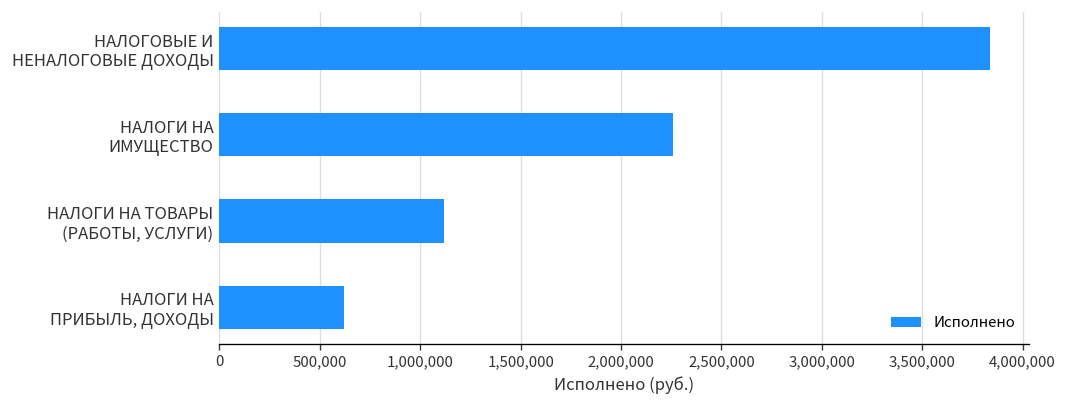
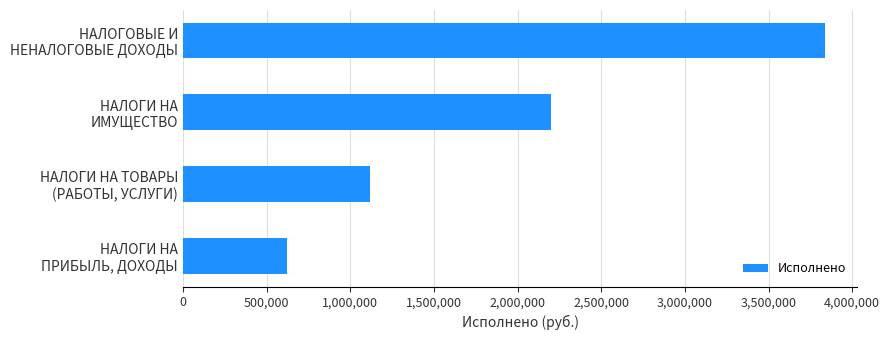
  {
    "НАЛОГОВЫЕ И НЕНАЛОГОВЫЕ ДОХОДЫ": "3,840,000",
-   "НАЛОГИ НА ИМУЩЕСТВО": "2,260,000",
+   "НАЛОГИ НА ИМУЩЕСТВО": "2,200,000",
    "НАЛОГИ НА ТОВАРЫ (РАБОТЫ, УСЛУГИ)": "1,120,000",
    "НАЛОГИ НА ПРИБЫЛЬ, ДОХОДЫ": "620,000"
  }
